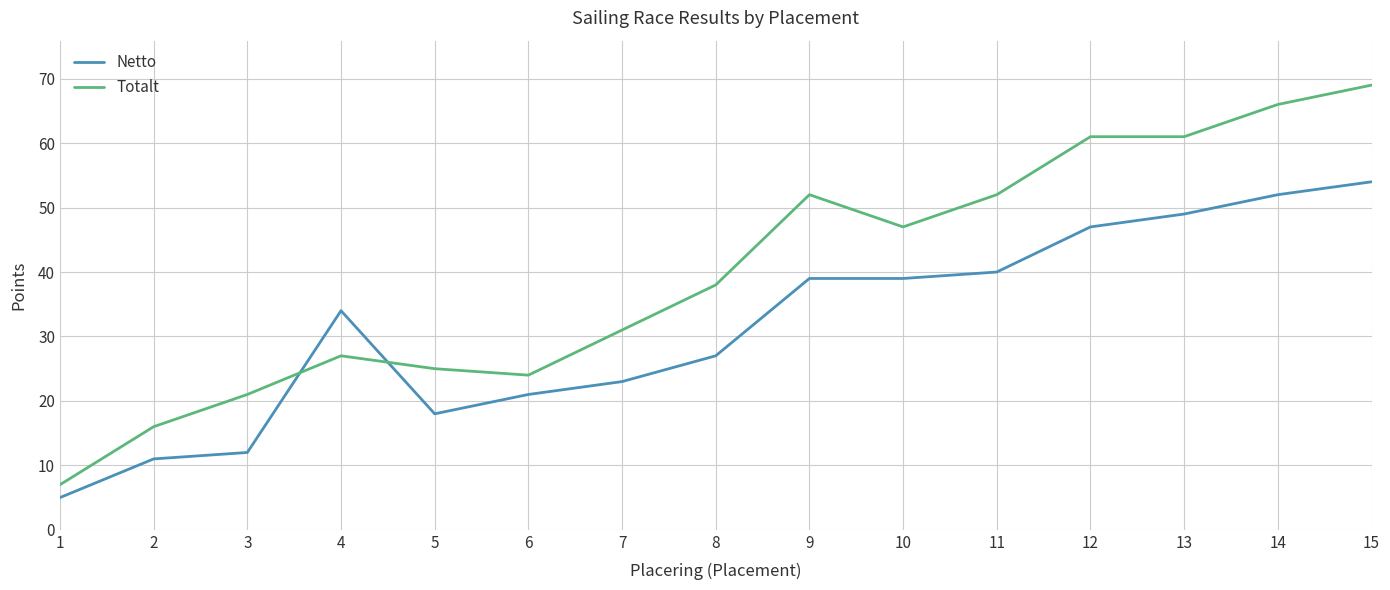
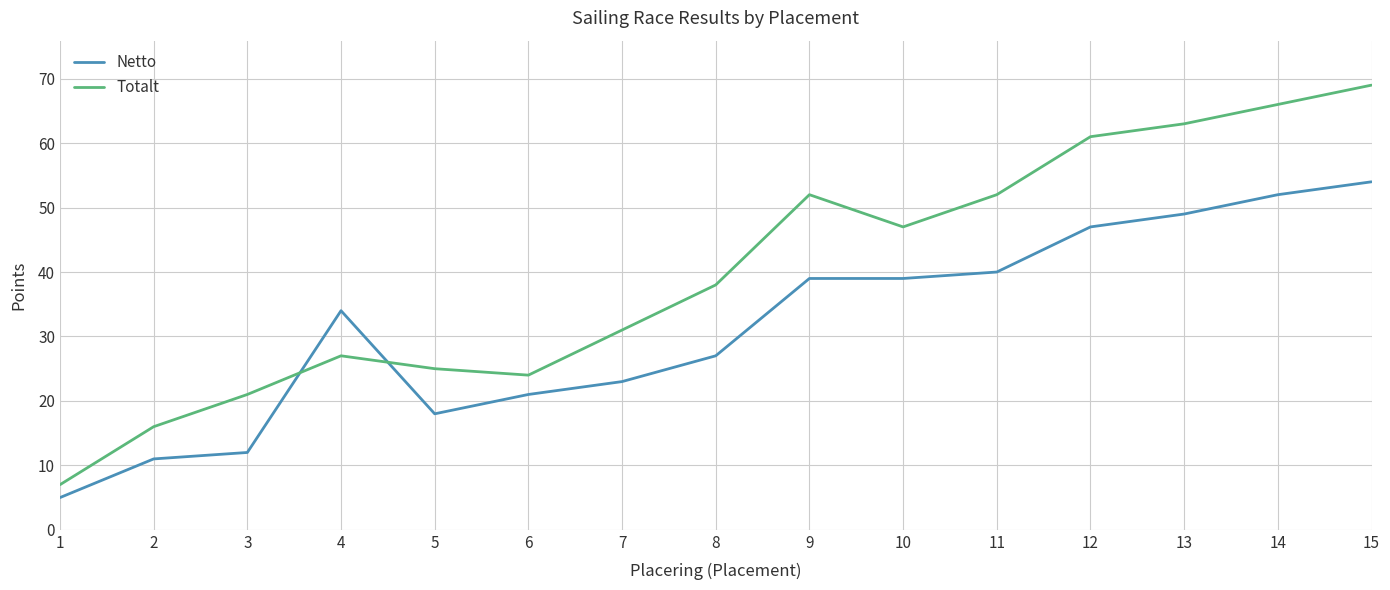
  {
    "Netto": {
      "1": 5,
      "2": 11,
      "3": 12,
      "4": 34,
      "5": 18,
      "6": 21,
      "7": 23,
      "8": 27,
      "9": 39,
      "10": 39,
      "11": 40,
      "12": 47,
      "13": 49,
      "14": 52,
      "15": 54
    },
    "Totalt": {
      "1": 7,
      "2": 16,
      "3": 21,
      "4": 27,
      "5": 25,
      "6": 24,
      "7": 31,
      "8": 38,
      "9": 52,
      "10": 47,
      "11": 52,
      "12": 61,
-     "13": 61,
+     "13": 63,
      "14": 66,
      "15": 69
    }
  }
